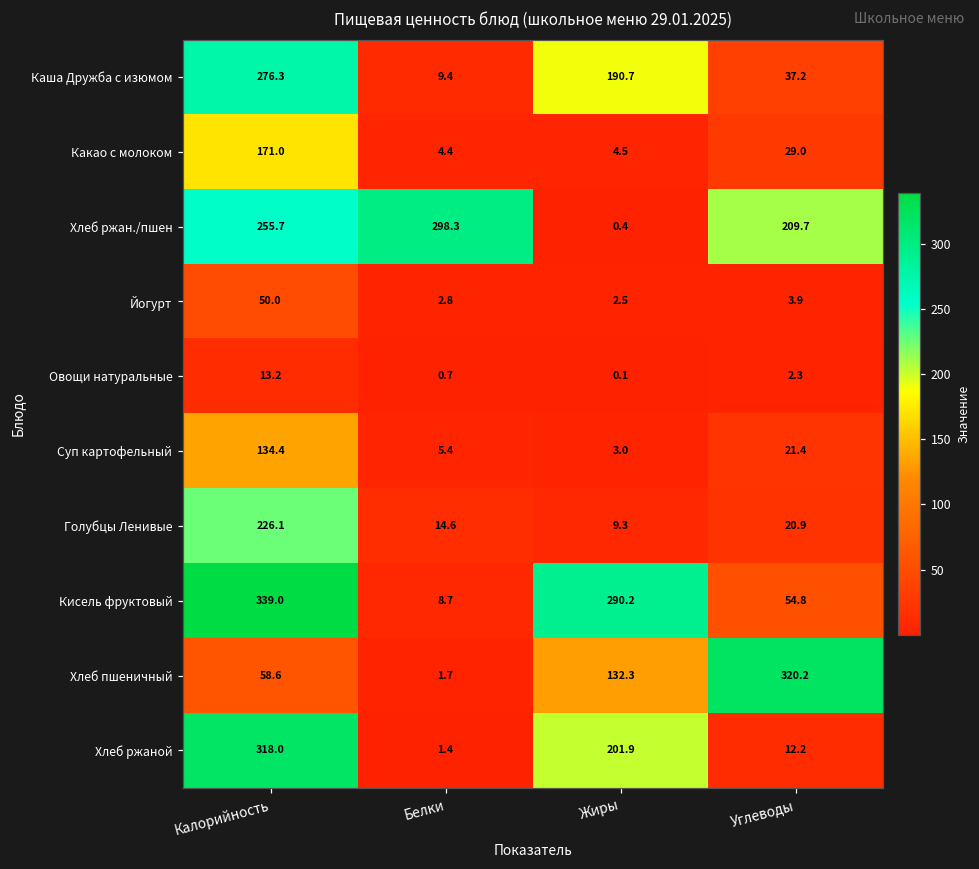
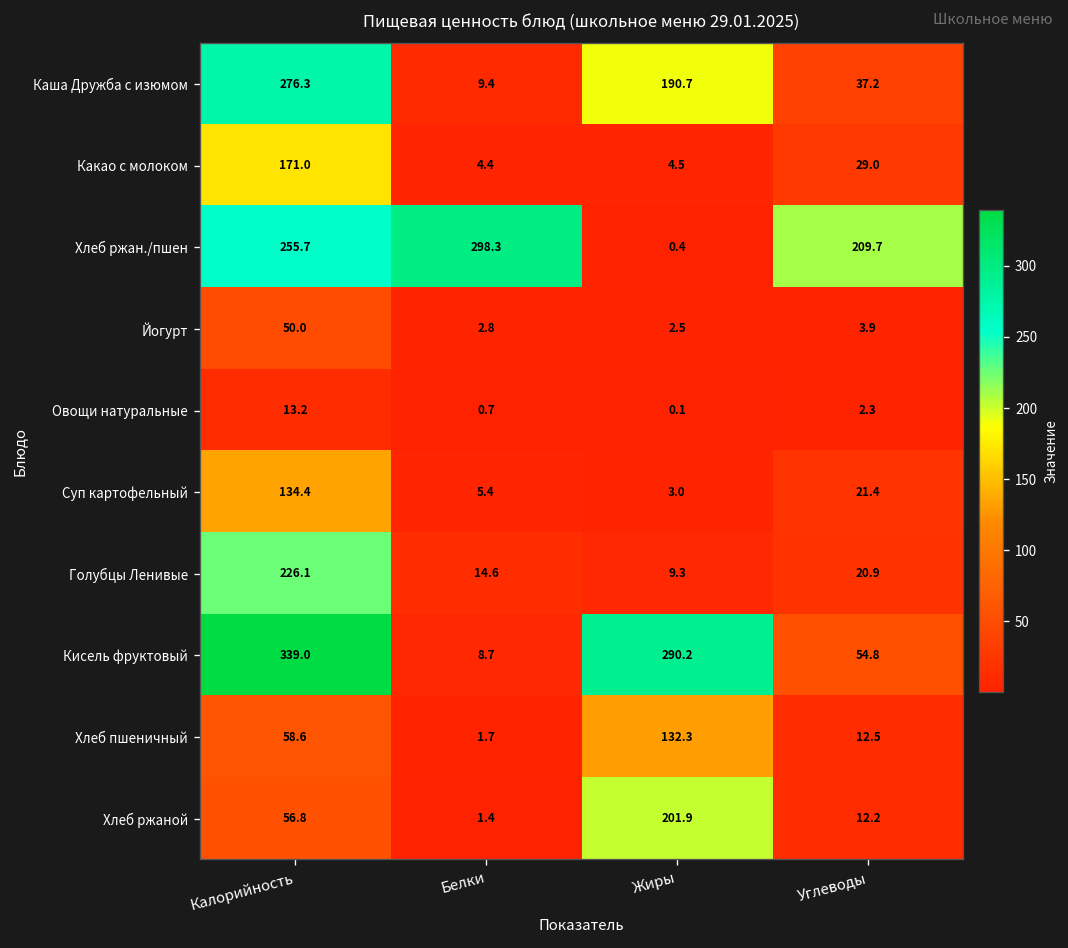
  {
    "Каша Дружба с изюмом": {
      "Калорийность": 276.3,
      "Белки": 9.4,
      "Жиры": 190.7,
      "Углеводы": 37.2
    },
    "Какао с молоком": {
      "Калорийность": 171.0,
      "Белки": 4.4,
      "Жиры": 4.5,
      "Углеводы": 29.0
    },
    "Хлеб ржан./пшен": {
      "Калорийность": 255.7,
      "Белки": 298.3,
      "Жиры": 0.4,
      "Углеводы": 209.7
    },
    "Йогурт": {
      "Калорийность": 50.0,
      "Белки": 2.8,
      "Жиры": 2.5,
      "Углеводы": 3.9
    },
    "Овощи натуральные": {
      "Калорийность": 13.2,
      "Белки": 0.7,
      "Жиры": 0.1,
      "Углеводы": 2.3
    },
    "Суп картофельный": {
      "Калорийность": 134.4,
      "Белки": 5.4,
      "Жиры": 3.0,
      "Углеводы": 21.4
    },
    "Голубцы Ленивые": {
      "Калорийность": 226.1,
      "Белки": 14.6,
      "Жиры": 9.3,
      "Углеводы": 20.9
    },
    "Кисель фруктовый": {
      "Калорийность": 339.0,
      "Белки": 8.7,
      "Жиры": 290.2,
      "Углеводы": 54.8
    },
    "Хлеб пшеничный": {
      "Калорийность": 58.6,
      "Белки": 1.7,
      "Жиры": 132.3,
-     "Углеводы": 320.2
+     "Углеводы": 12.5
    },
    "Хлеб ржаной": {
-     "Калорийность": 318.0,
+     "Калорийность": 56.8,
      "Белки": 1.4,
      "Жиры": 201.9,
      "Углеводы": 12.2
    }
  }
